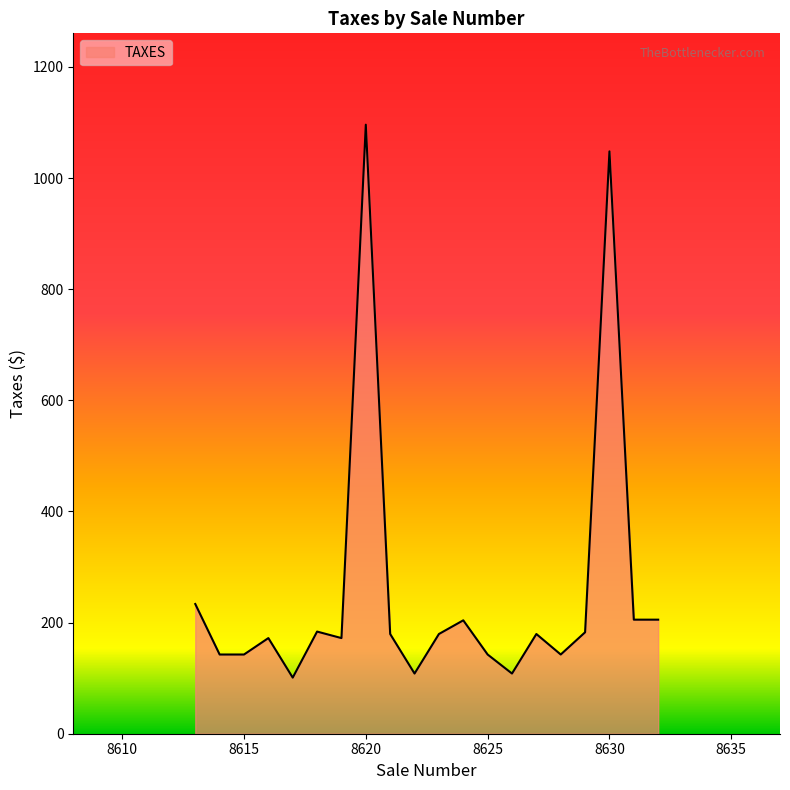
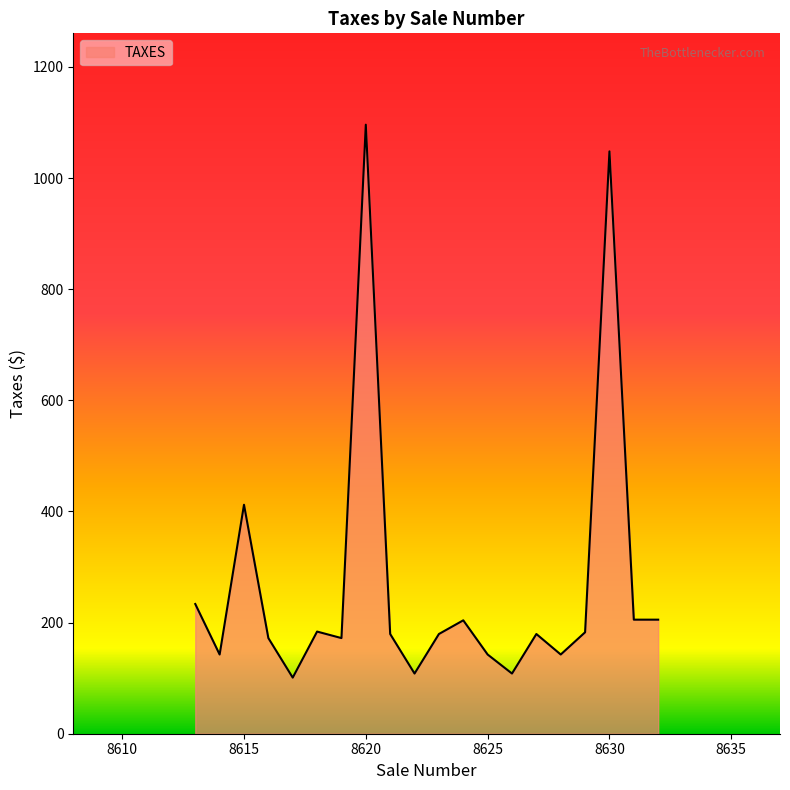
  {
-   "8615": 140,
+   "8615": 410,
    "8620": 1100,
    "8625": 140,
    "8630": 1050
  }
